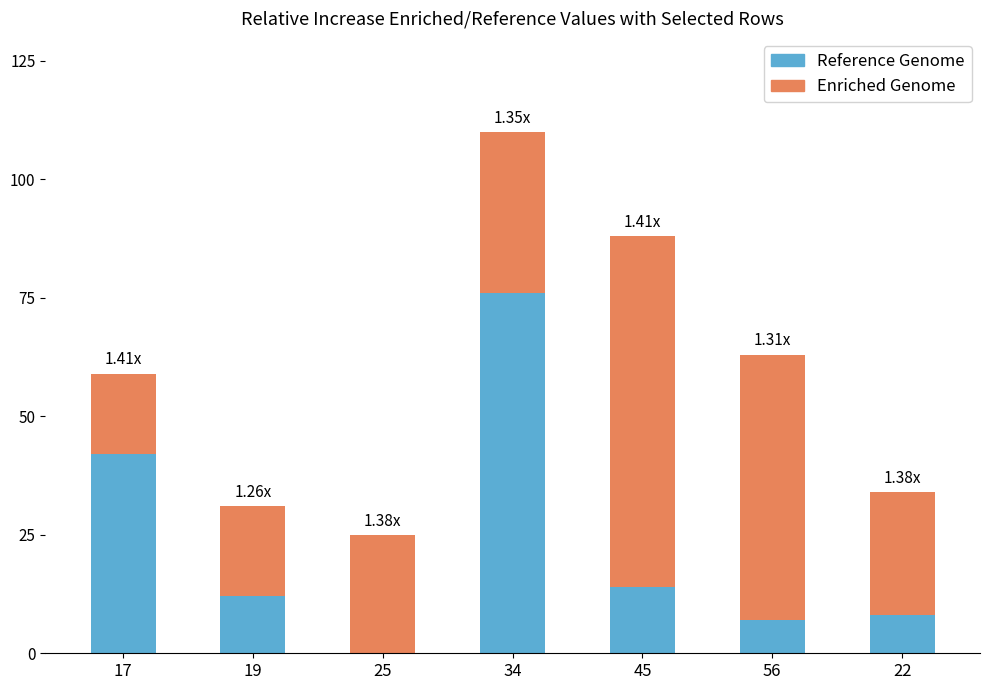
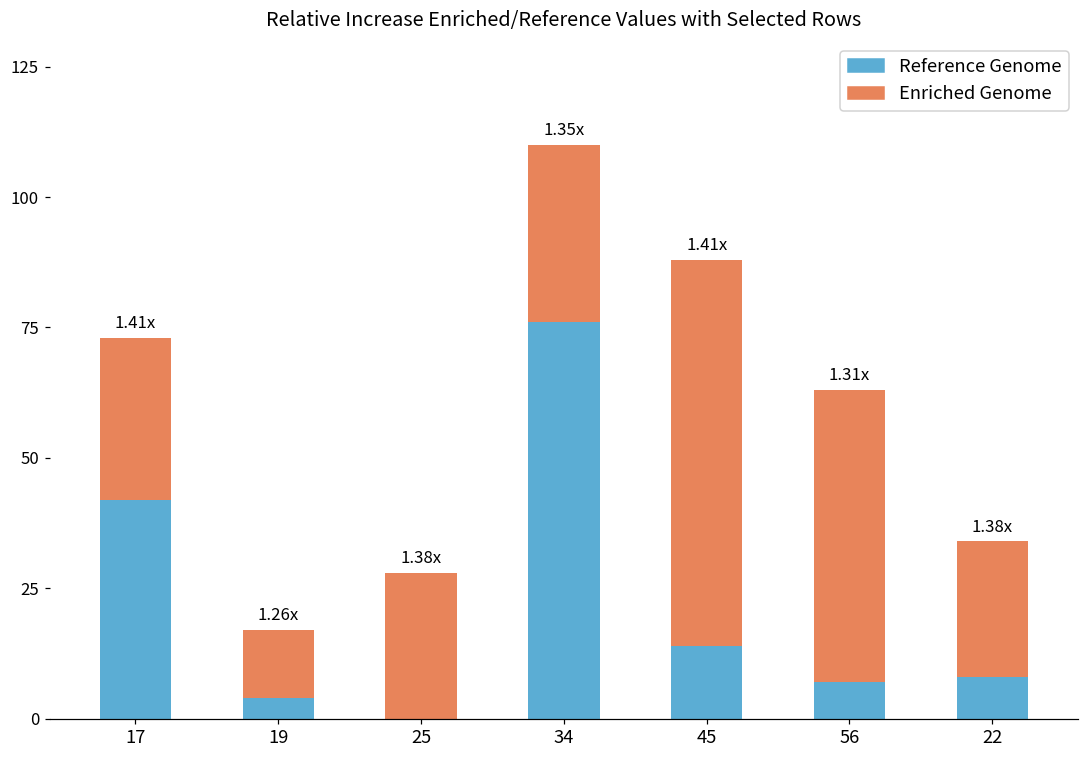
  {
    "Reference Genome": {
      "17": 42,
-     "19": 12,
+     "19": 4,
      "25": 0,
      "34": 76,
      "45": 14,
      "56": 7,
      "22": 8
    },
    "Enriched Genome": {
-     "17": 17,
-     "19": 19,
-     "25": 25
+     "17": 31,
+     "19": 13,
+     "25": 28
    }
  }
